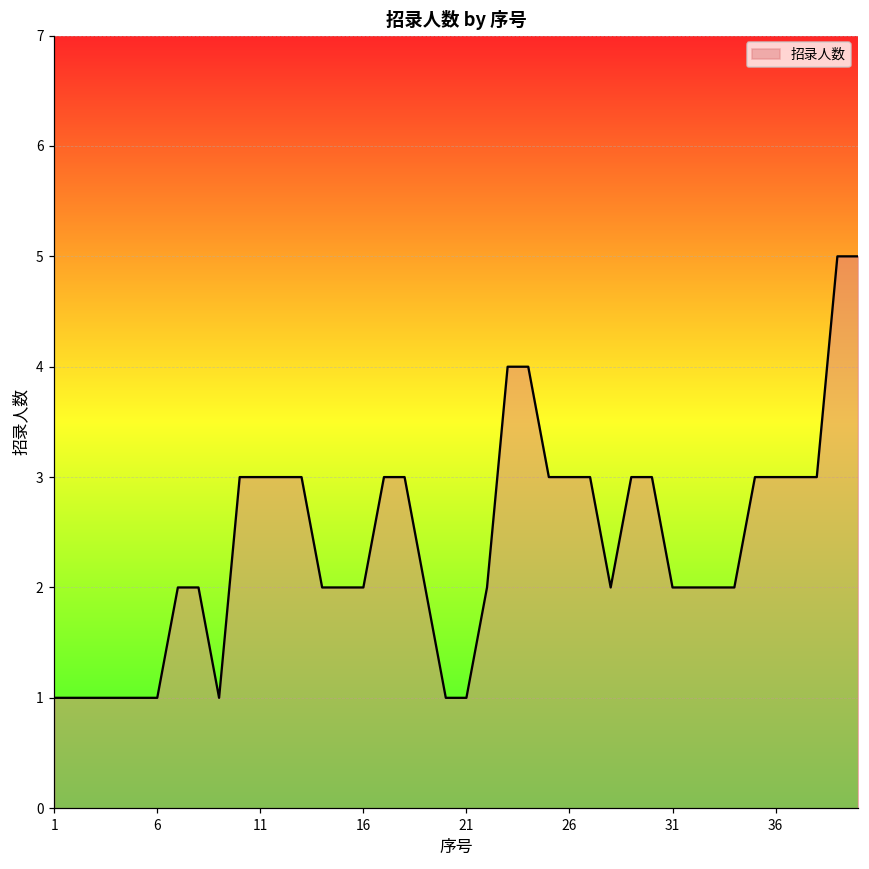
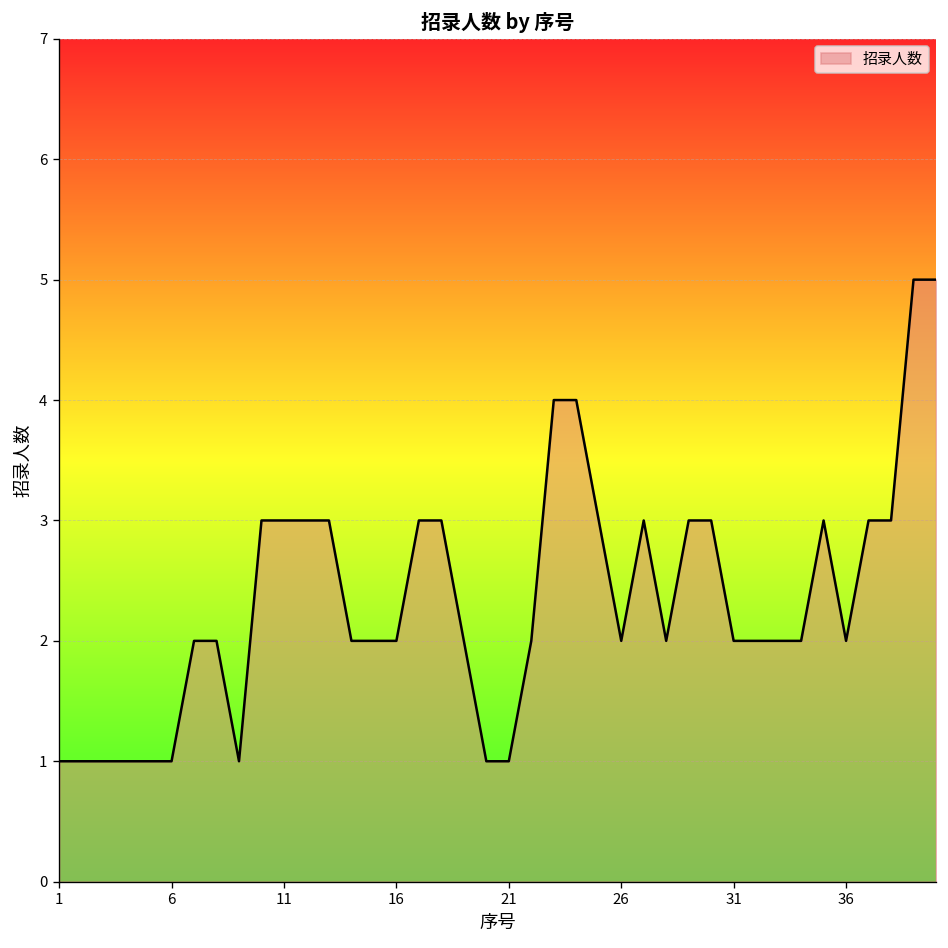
  {
    "1": 1,
    "6": 1,
    "11": 3,
    "16": 2,
    "21": 1,
-   "26": 3,
+   "26": 2,
    "31": 2,
-   "36": 3
+   "36": 2
  }
